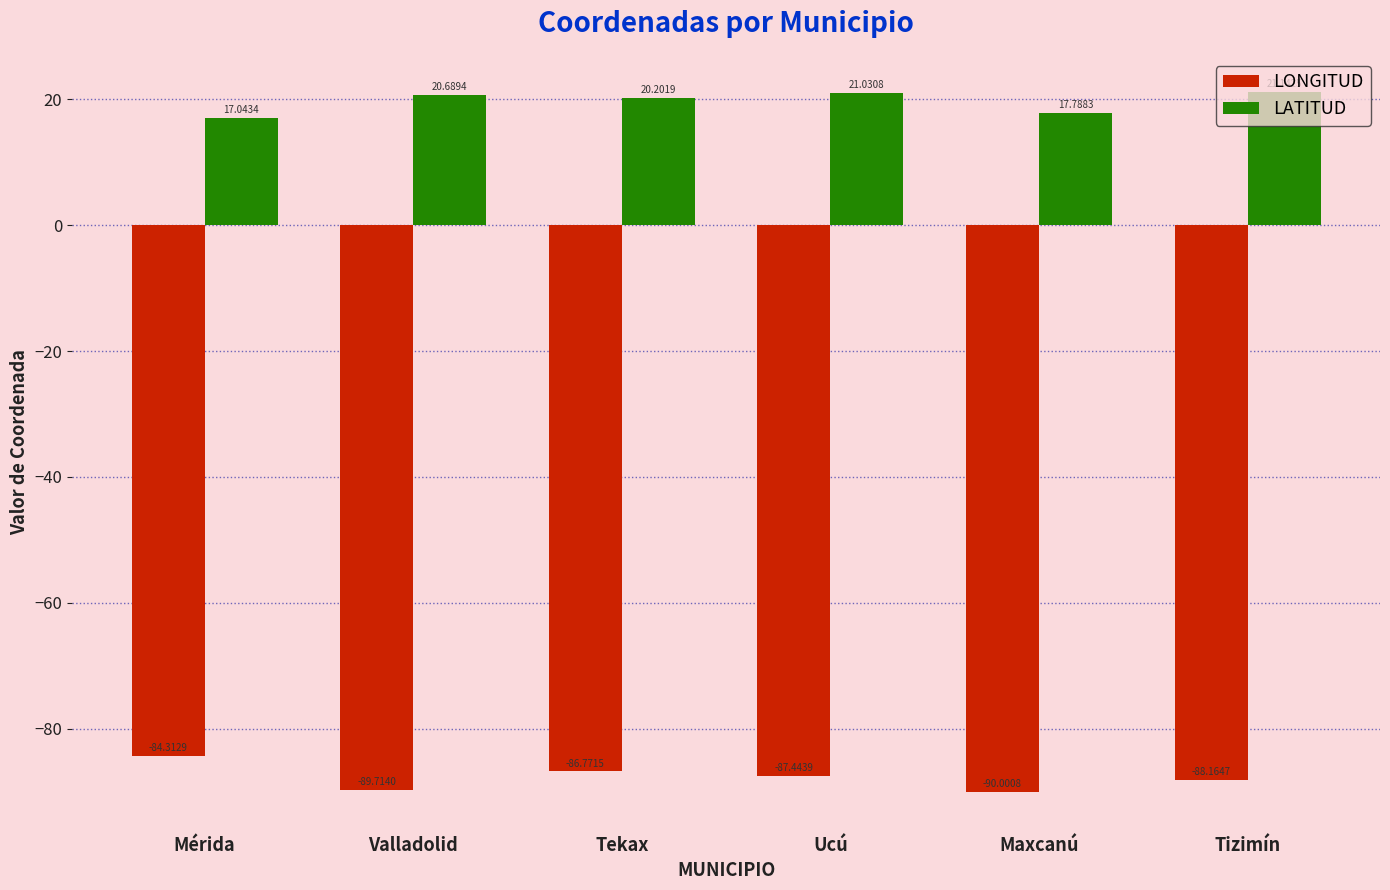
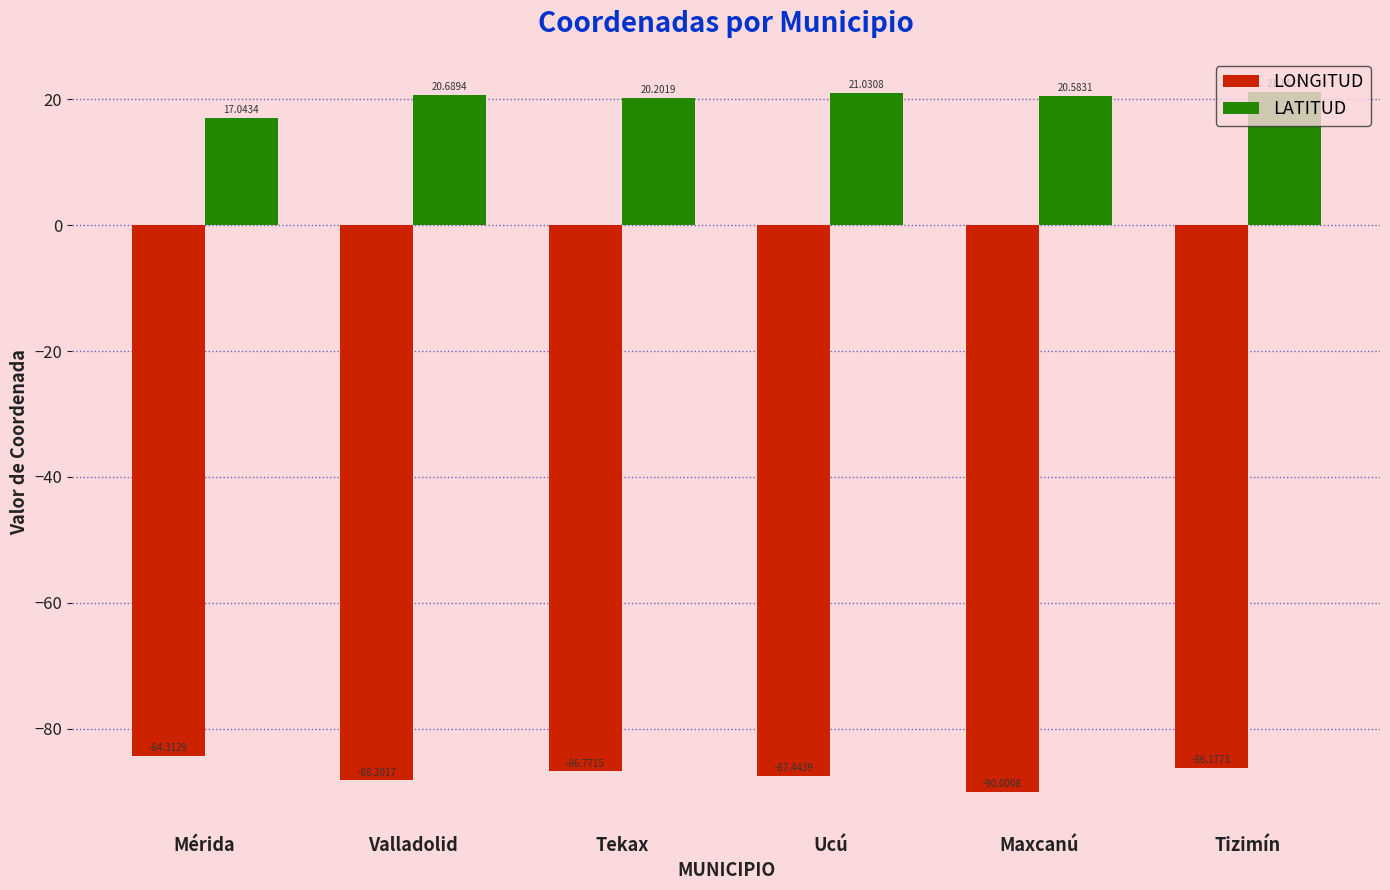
  {
    "LONGITUD": {
      "Mérida": -84.3129,
-     "Valladolid": -89.7140,
+     "Valladolid": -88.2017,
      "Tekax": -86.7715,
      "Ucú": -87.4439,
      "Maxcanú": -90.0008,
-     "Tizimín": -88.1647
+     "Tizimín": -86.1773
    },
    "LATITUD": {
      "Mérida": 17.0434,
      "Valladolid": 20.6894,
      "Tekax": 20.2019,
      "Ucú": 21.0308,
-     "Maxcanú": 17.7883
+     "Maxcanú": 20.5831
    }
  }
